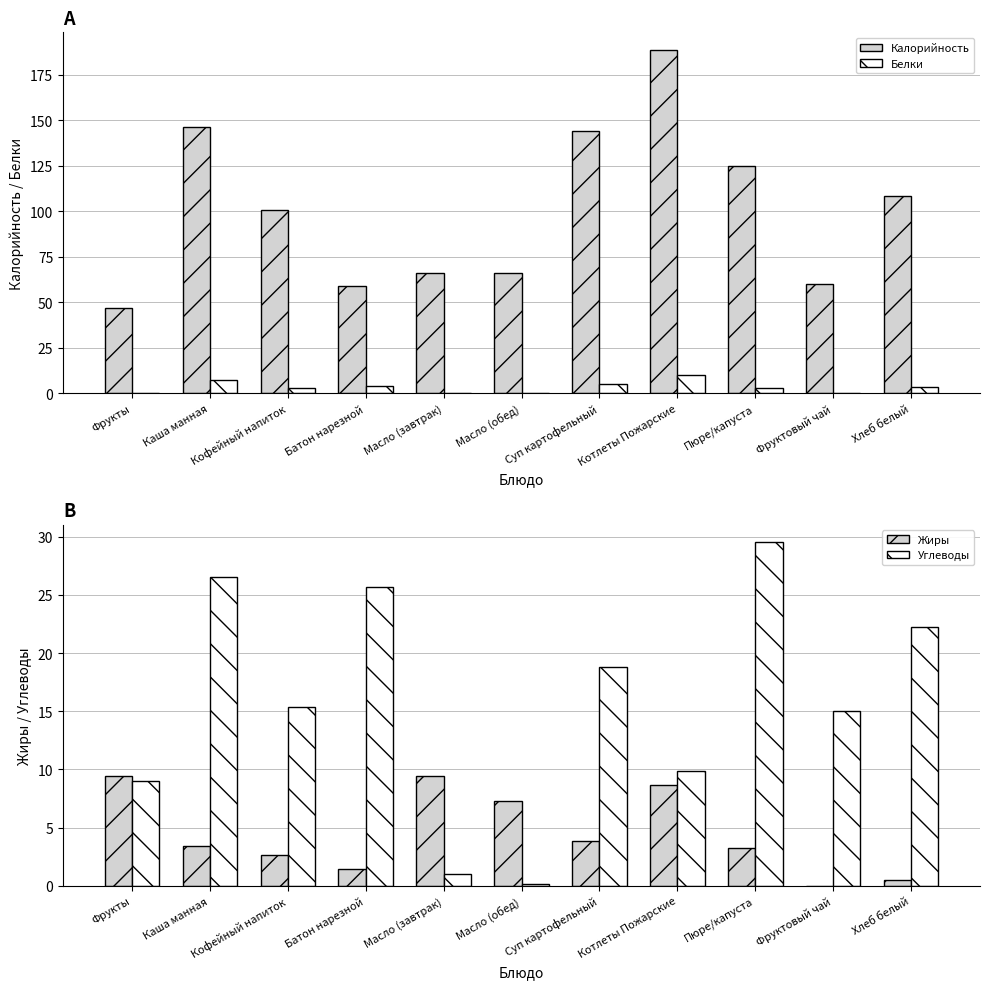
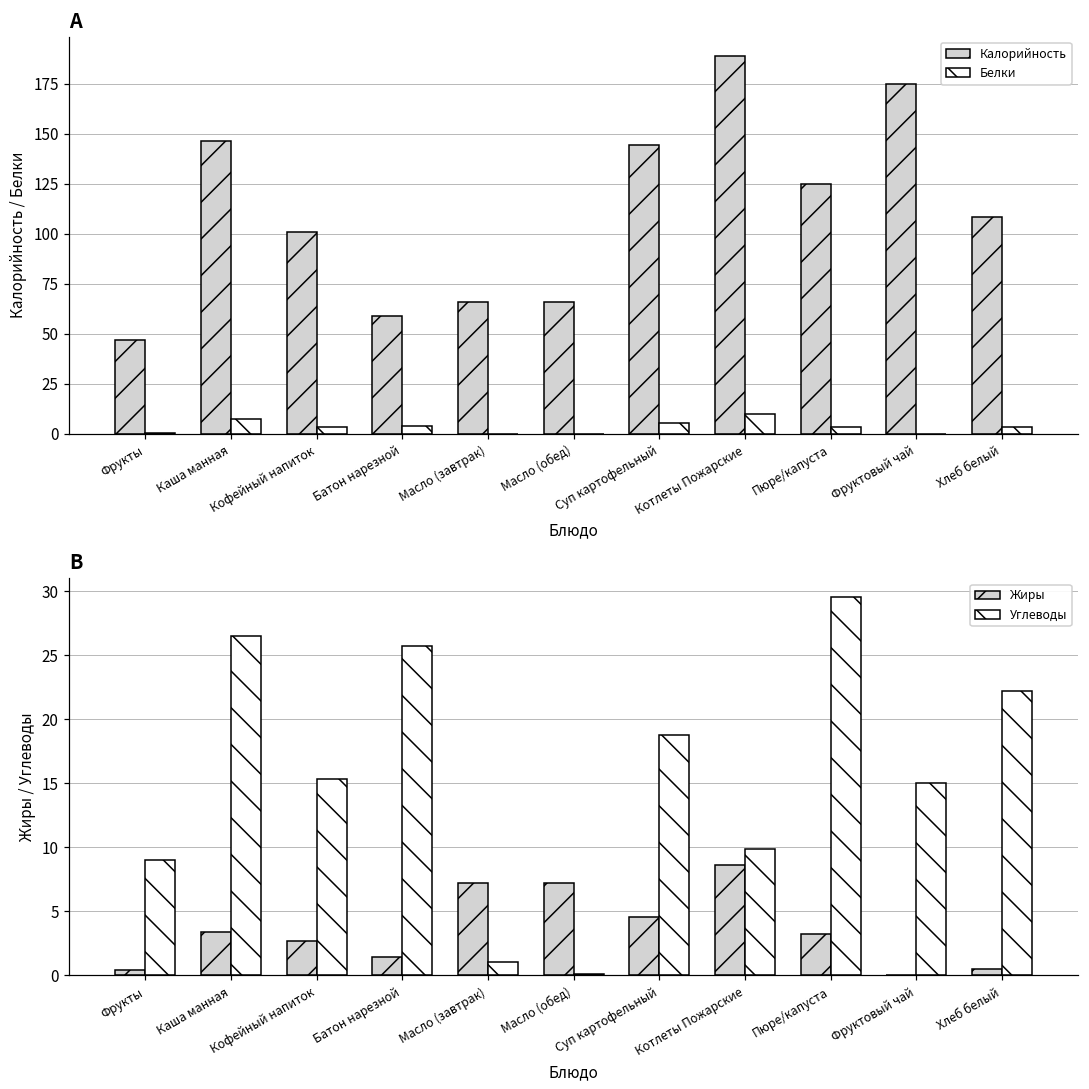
  {
    "A": {
      "Калорийность": {
        "Фрукты": 47,
        "Каша манная": 147,
        "Кофейный напиток": 101,
        "Батон нарезной": 59,
        "Масло (завтрак)": 66,
        "Масло (обед)": 66,
        "Суп картофельный": 144,
        "Котлеты Пожарские": 189,
        "Пюре/капуста": 125,
-       "Фруктовый чай": 60,
+       "Фруктовый чай": 175,
        "Хлеб белый": 108
      },
      "Белки": {
        "Каша манная": 7,
        "Кофейный напиток": 3,
        "Батон нарезной": 4,
        "Суп картофельный": 5,
        "Котлеты Пожарские": 10,
        "Пюре/капуста": 3,
        "Хлеб белый": 4
      }
    },
    "B": {
      "Жиры": {
-       "Фрукты": 9.4,
+       "Фрукты": 0.4,
        "Каша манная": 3.4,
        "Кофейный напиток": 2.7,
        "Батон нарезной": 1.5,
-       "Масло (завтрак)": 9.4,
+       "Масло (завтрак)": 7.3,
        "Масло (обед)": 7.3,
-       "Суп картофельный": 3.8,
+       "Суп картофельный": 4.6,
        "Котлеты Пожарские": 8.7,
        "Пюре/капуста": 3.3,
        "Хлеб белый": 0.5
      },
      "Углеводы": {
        "Фрукты": 9.0,
        "Каша манная": 26.5,
        "Кофейный напиток": 15.4,
        "Батон нарезной": 25.7,
        "Масло (завтрак)": 1.1,
        "Суп картофельный": 18.8,
        "Котлеты Пожарские": 9.9,
        "Пюре/капуста": 29.5,
        "Фруктовый чай": 15.0,
        "Хлеб белый": 22.2
      }
    }
  }
